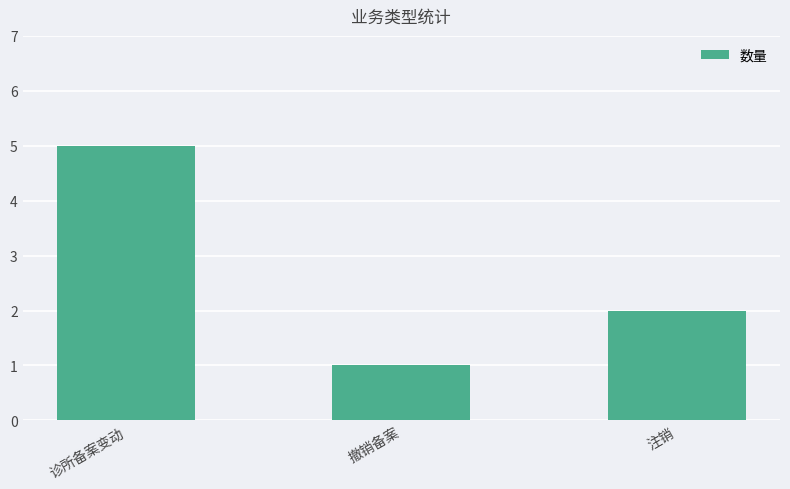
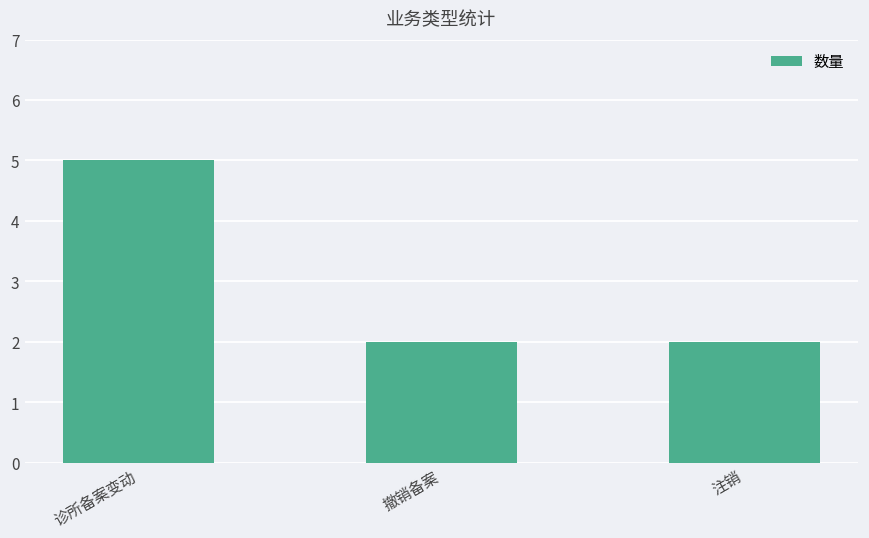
  {
    "诊所备案变动": 5,
-   "撤销备案": 1,
+   "撤销备案": 2,
    "注销": 2
  }
